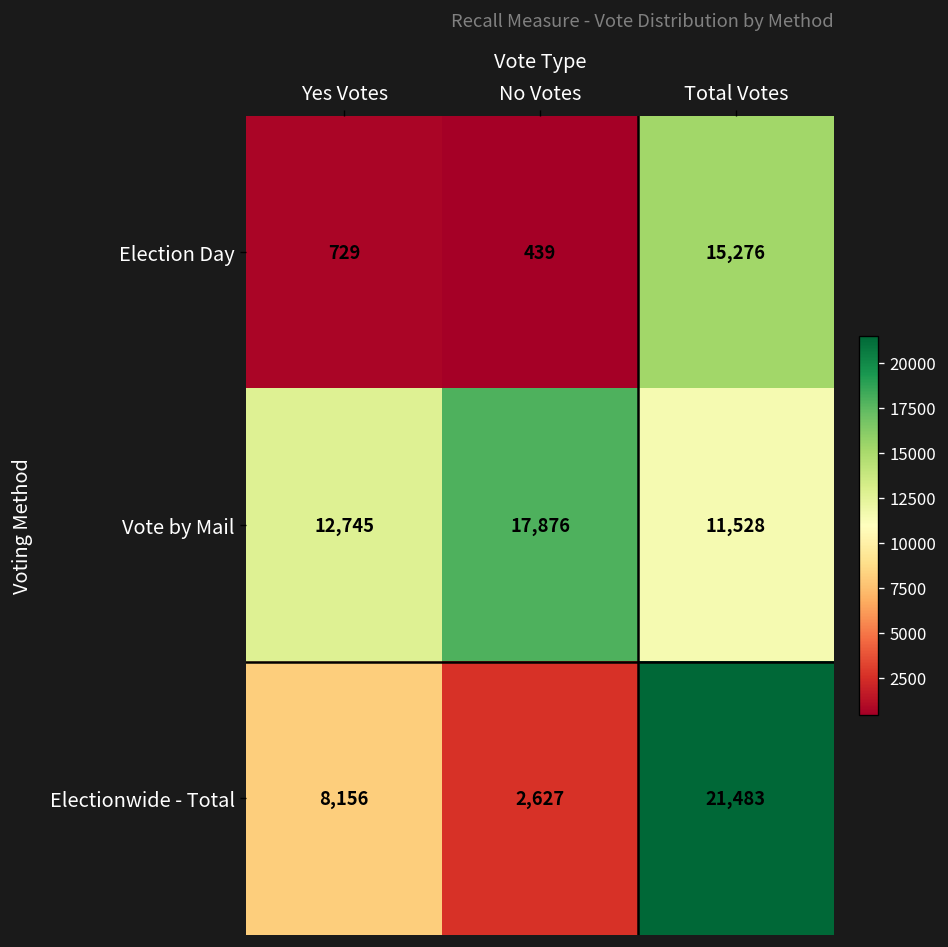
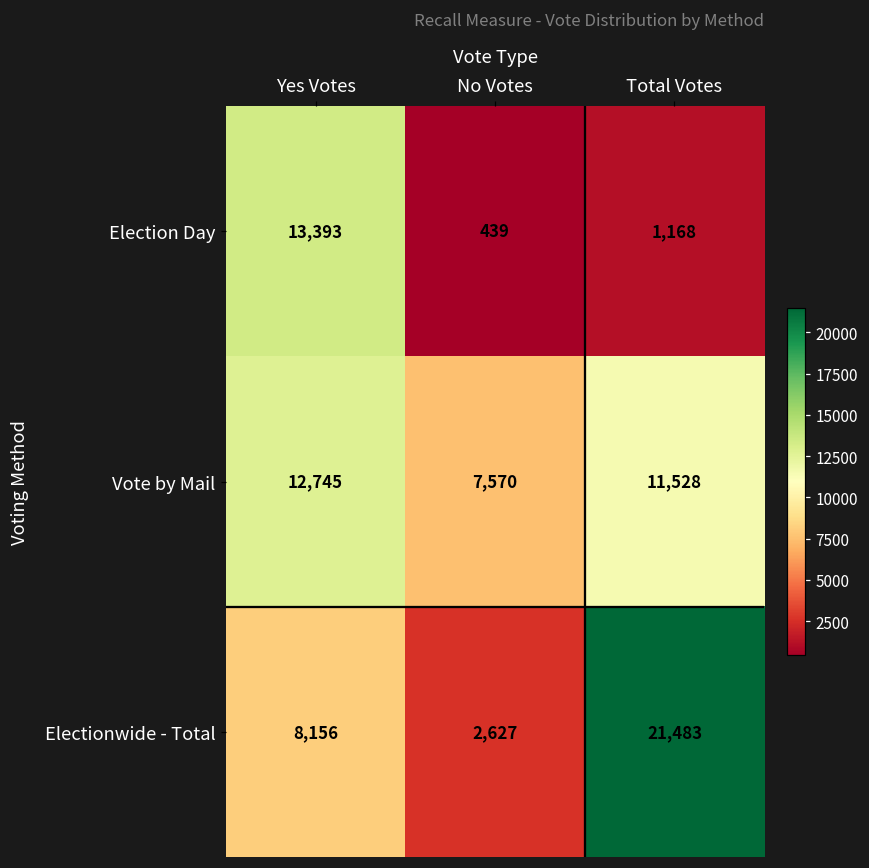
  {
    "Election Day": {
-     "Yes Votes": "729",
+     "Yes Votes": "13,393",
      "No Votes": "439",
-     "Total Votes": "15,276"
+     "Total Votes": "1,168"
    },
    "Vote by Mail": {
      "Yes Votes": "12,745",
-     "No Votes": "17,876",
+     "No Votes": "7,570",
      "Total Votes": "11,528"
    },
    "Electionwide - Total": {
      "Yes Votes": "8,156",
      "No Votes": "2,627",
      "Total Votes": "21,483"
    }
  }
